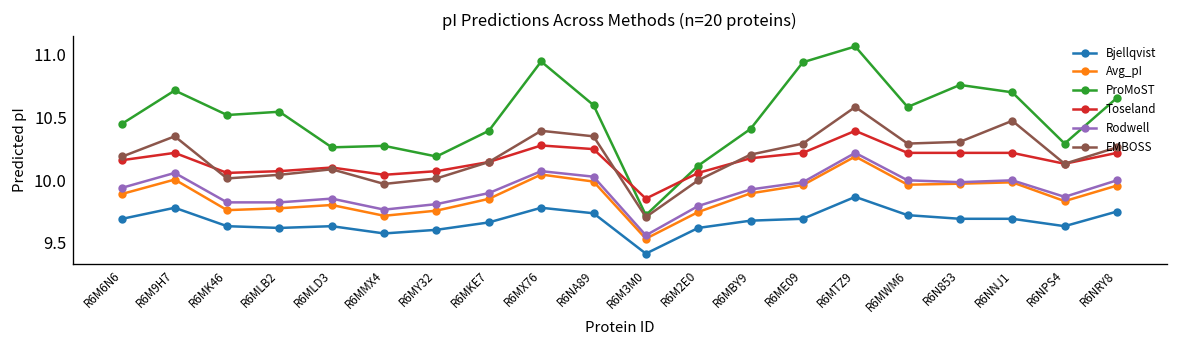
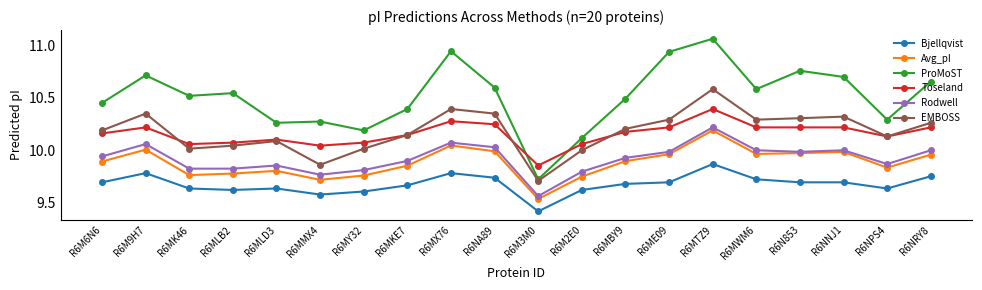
  {
    "Bjellqvist": {
      "R6M6N6": 9.69,
      "R6M9H7": 9.78,
      "R6MK46": 9.63,
      "R6MLB2": 9.62,
      "R6MLD3": 9.63,
      "R6MMX4": 9.58,
      "R6MY32": 9.60,
      "R6MKE7": 9.66,
      "R6MX76": 9.78,
      "R6NA89": 9.74,
      "R6M3M0": 9.41,
      "R6M2E0": 9.62,
      "R6MBY9": 9.68,
      "R6ME09": 9.69,
      "R6MTZ9": 9.87,
      "R6MWM6": 9.72,
      "R6N853": 9.69,
      "R6NNJ1": 9.69,
      "R6NPS4": 9.63,
      "R6NRY8": 9.75
    },
    "Avg_pI": {
      "R6M6N6": 9.89,
      "R6M9H7": 10.01,
      "R6MK46": 9.76,
      "R6MLB2": 9.78,
      "R6MLD3": 9.80,
      "R6MMX4": 9.72,
      "R6MY32": 9.76,
      "R6MKE7": 9.85,
      "R6MX76": 10.05,
      "R6NA89": 9.99,
      "R6M3M0": 9.53,
      "R6M2E0": 9.75,
      "R6MBY9": 9.90,
      "R6MTZ9": 10.19,
      "R6MWM6": 9.96,
      "R6NPS4": 9.83,
      "R6NRY8": 9.96
    },
    "ProMoST": {
      "R6M6N6": 10.45,
      "R6M9H7": 10.72,
      "R6MK46": 10.52,
      "R6MLB2": 10.55,
      "R6MLD3": 10.26,
      "R6MMX4": 10.27,
      "R6MY32": 10.19,
      "R6MKE7": 10.39,
      "R6MX76": 10.95,
      "R6NA89": 10.60,
      "R6M2E0": 10.12,
-     "R6MBY9": 10.41,
+     "R6MBY9": 10.49,
      "R6ME09": 10.94,
      "R6MTZ9": 11.07,
      "R6MWM6": 10.58,
      "R6N853": 10.76,
      "R6NNJ1": 10.70,
      "R6NPS4": 10.29,
      "R6NRY8": 10.66
    },
    "Toseland": {
      "R6M6N6": 10.16,
      "R6M9H7": 10.22,
      "R6MK46": 10.06,
      "R6MLB2": 10.07,
      "R6MMX4": 10.04,
      "R6MY32": 10.07,
      "R6MX76": 10.28,
      "R6NA89": 10.25,
      "R6M3M0": 9.85,
      "R6M2E0": 10.06,
      "R6MBY9": 10.18,
      "R6ME09": 10.22,
      "R6MTZ9": 10.39,
      "R6MWM6": 10.22,
      "R6N853": 10.22,
      "R6NNJ1": 10.22,
      "R6NRY8": 10.22
    },
    "Rodwell": {
      "R6M6N6": 9.94,
      "R6M9H7": 10.06,
      "R6MK46": 9.82,
      "R6MLB2": 9.82,
      "R6MLD3": 9.85,
      "R6MMX4": 9.77,
      "R6MY32": 9.81,
      "R6MKE7": 9.90,
      "R6MX76": 10.07,
      "R6NA89": 10.03,
      "R6M3M0": 9.56,
      "R6M2E0": 9.79,
      "R6MBY9": 9.93,
      "R6MTZ9": 10.22,
      "R6MWM6": 10.00,
      "R6NPS4": 9.87,
      "R6NRY8": 10.00
    },
    "EMBOSS": {
      "R6M6N6": 10.19,
      "R6M9H7": 10.35,
      "R6MK46": 10.01,
      "R6MLB2": 10.04,
-     "R6MMX4": 9.97,
+     "R6MMX4": 9.86,
      "R6MY32": 10.01,
      "R6MX76": 10.39,
      "R6NA89": 10.35,
      "R6M2E0": 10.00,
      "R6MBY9": 10.20,
      "R6ME09": 10.29,
      "R6MTZ9": 10.58,
      "R6MWM6": 10.29,
      "R6N853": 10.31,
-     "R6NNJ1": 10.47,
+     "R6NNJ1": 10.32,
      "R6NRY8": 10.26
    }
  }
